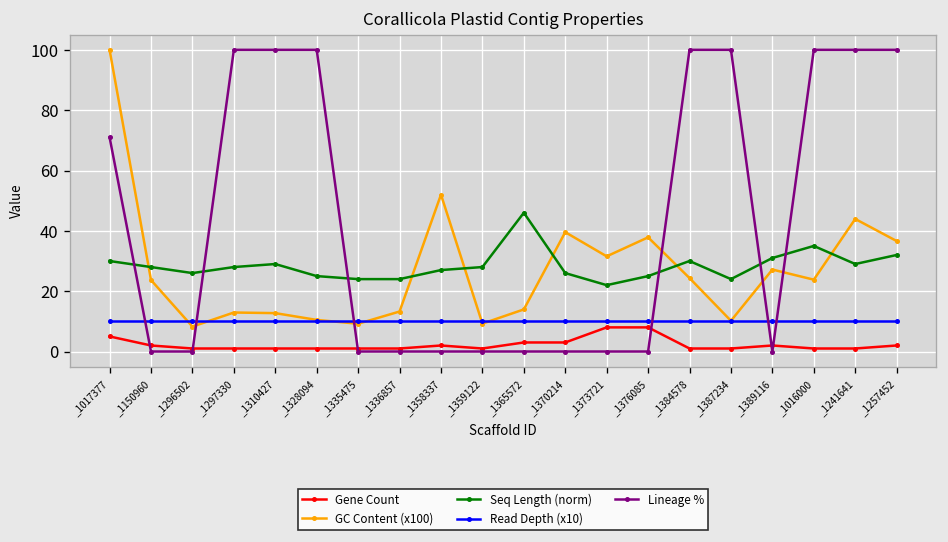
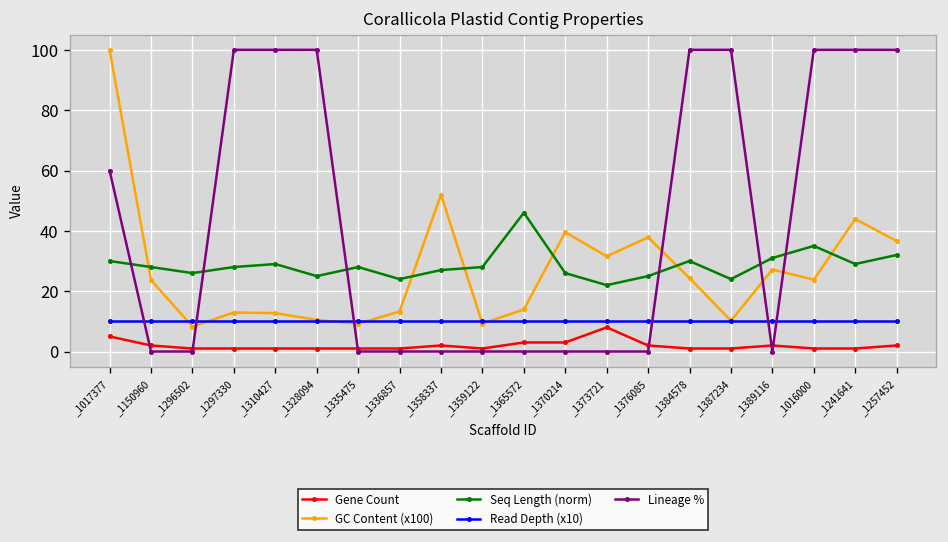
  {
    "Gene Count": {
      "_1017377": 5,
      "_1150960": 2,
      "_1297330": 1,
      "_1310427": 1,
      "_1328094": 1,
      "_1358337": 2,
      "_1365572": 3,
      "_1370214": 3,
      "_1373721": 8,
-     "_1376085": 8,
+     "_1376085": 2,
      "_1384578": 1,
      "_1387234": 1,
      "_1389116": 2,
      "_1016000": 1,
      "_1241641": 1,
      "_1257452": 2
    },
    "GC Content (x100)": {
      "_1017377": 100,
      "_1150960": 24,
      "_1296502": 8,
      "_1297330": 13,
      "_1310427": 13,
      "_1336857": 13,
      "_1358337": 52,
      "_1365572": 14,
      "_1370214": 40,
      "_1373721": 32,
      "_1376085": 38,
      "_1384578": 24,
      "_1389116": 27,
      "_1016000": 24,
      "_1241641": 44,
      "_1257452": 37
    },
    "Seq Length (norm)": {
      "_1017377": 30,
      "_1150960": 28,
      "_1296502": 26,
      "_1297330": 28,
      "_1310427": 29,
      "_1328094": 25,
-     "_1335475": 24,
+     "_1335475": 28,
      "_1336857": 24,
      "_1358337": 27,
      "_1359122": 28,
      "_1365572": 46,
      "_1370214": 26,
      "_1373721": 22,
      "_1376085": 25,
      "_1384578": 30,
      "_1387234": 24,
      "_1389116": 31,
      "_1016000": 35,
      "_1241641": 29,
      "_1257452": 32
    },
    "Read Depth (x10)": {
      "_1017377": 10,
      "_1150960": 10,
      "_1296502": 10,
      "_1297330": 10,
      "_1310427": 10,
      "_1336857": 10,
      "_1358337": 10,
      "_1365572": 10,
      "_1370214": 10,
      "_1373721": 10,
      "_1376085": 10,
      "_1384578": 10,
      "_1389116": 10,
      "_1016000": 10,
      "_1241641": 10,
      "_1257452": 10
    },
    "Lineage %": {
-     "_1017377": 71,
+     "_1017377": 60,
      "_1150960": 0,
      "_1297330": 100,
      "_1310427": 100,
      "_1328094": 100,
      "_1358337": 0,
      "_1365572": 0,
      "_1370214": 0,
      "_1373721": 0,
      "_1376085": 0,
      "_1384578": 100,
      "_1387234": 100,
      "_1389116": 0,
      "_1016000": 100,
      "_1241641": 100,
      "_1257452": 100
    }
  }
